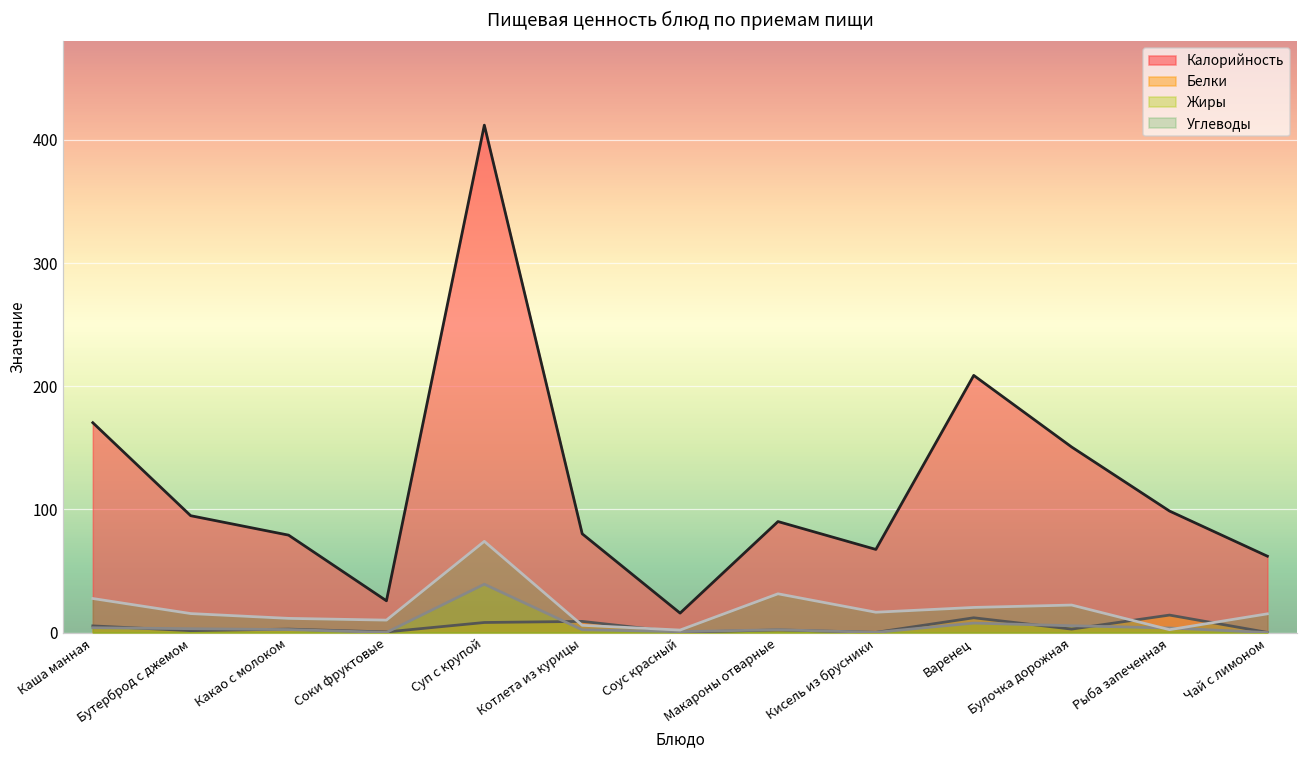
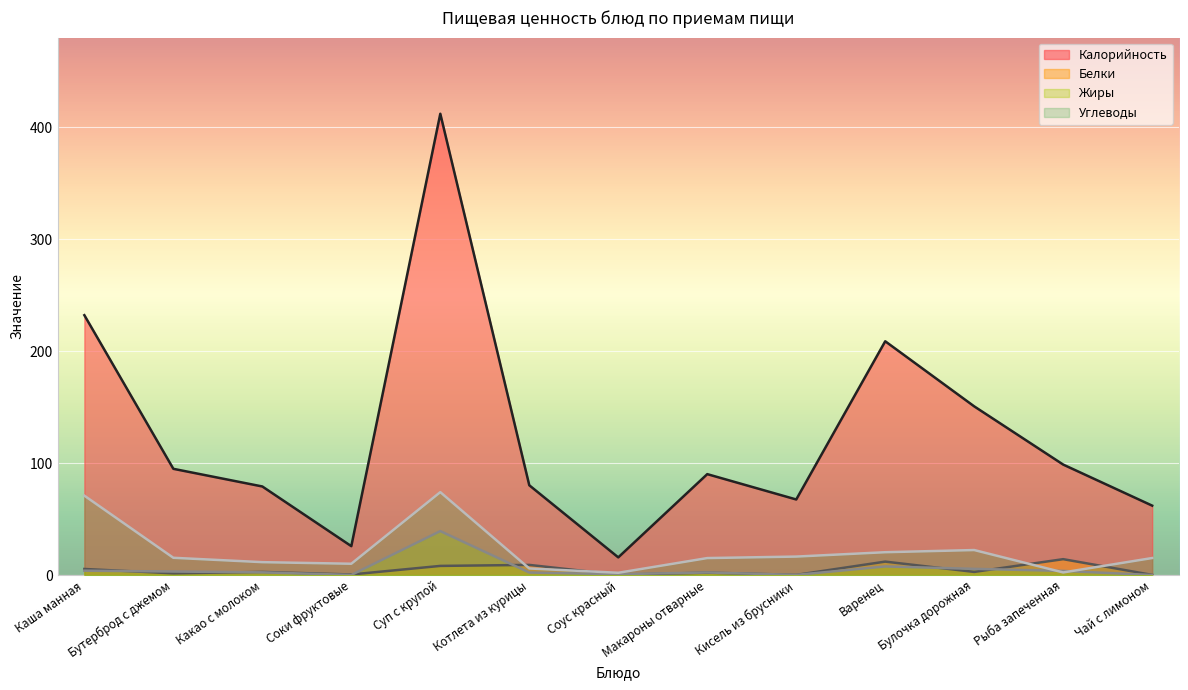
  {
    "Калорийность": {
-     "Каша манная": 170,
+     "Каша манная": 232,
      "Бутерброд с джемом": 95,
      "Какао с молоком": 79,
      "Соки фруктовые": 26,
      "Суп с крупой": 412,
      "Котлета из курицы": 80,
      "Соус красный": 16,
      "Макароны отварные": 90,
      "Кисель из брусники": 68,
      "Варенец": 209,
      "Булочка дорожная": 151,
      "Рыба запеченная": 99,
      "Чай с лимоном": 62
    },
    "Белки": {
      "Суп с крупой": 8,
      "Котлета из курицы": 9,
      "Варенец": 12,
      "Булочка дорожная": 3,
      "Рыба запеченная": 14
    },
    "Жиры": {
      "Суп с крупой": 39,
      "Котлета из курицы": 2,
      "Варенец": 8,
      "Булочка дорожная": 6
    },
    "Углеводы": {
-     "Каша манная": 28,
+     "Каша манная": 71,
      "Бутерброд с джемом": 15,
      "Какао с молоком": 12,
      "Соки фруктовые": 10,
      "Суп с крупой": 74,
      "Котлета из курицы": 6,
-     "Макароны отварные": 31,
+     "Макароны отварные": 15,
      "Кисель из брусники": 17,
      "Варенец": 20,
      "Булочка дорожная": 22,
      "Чай с лимоном": 15
    }
  }
